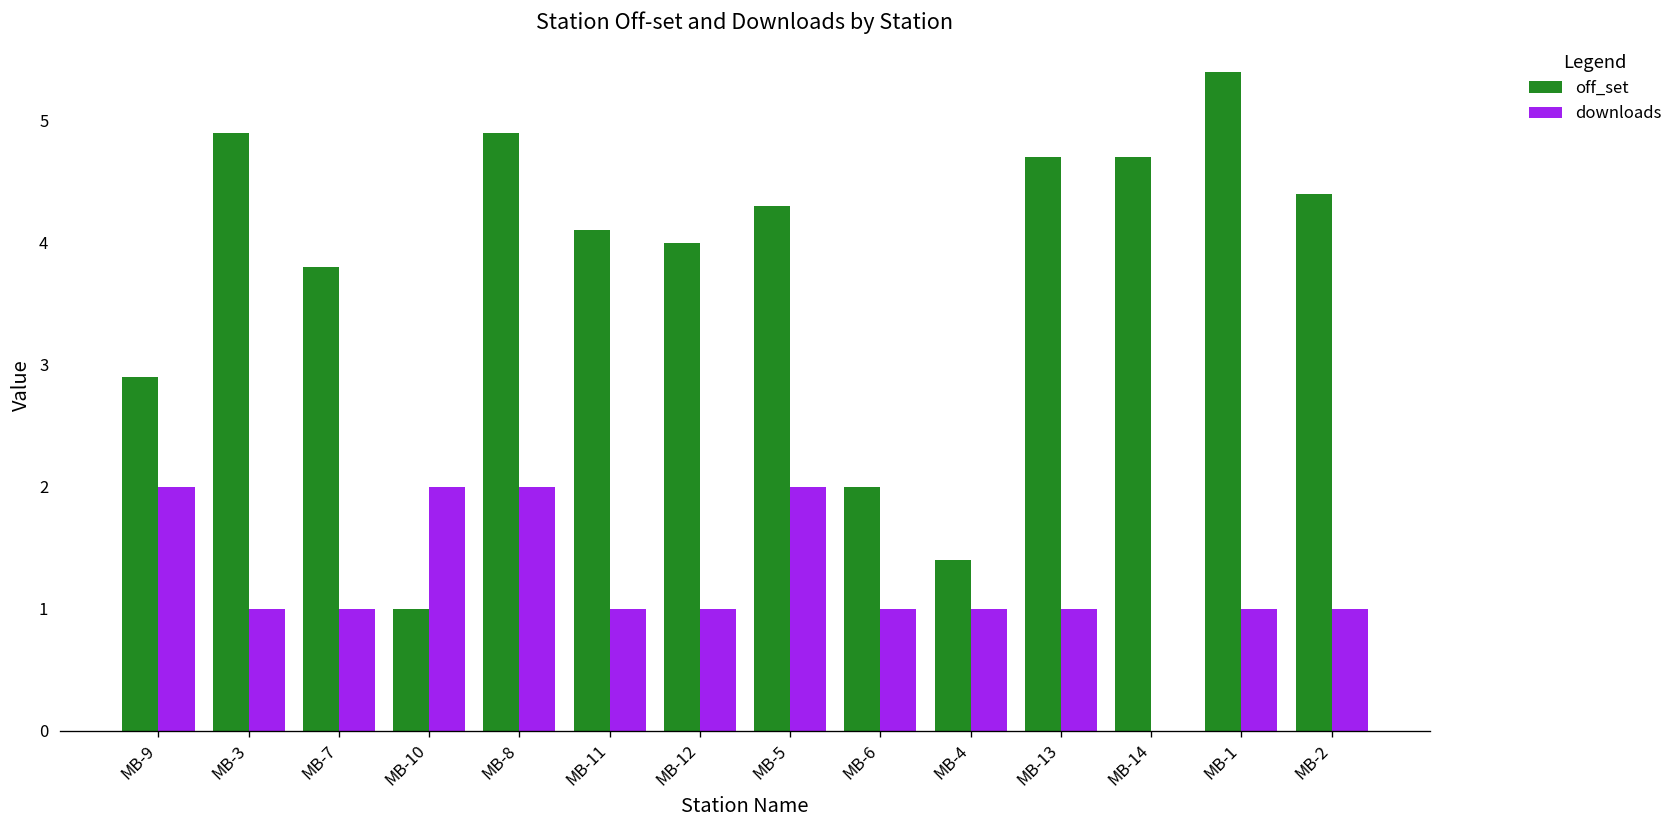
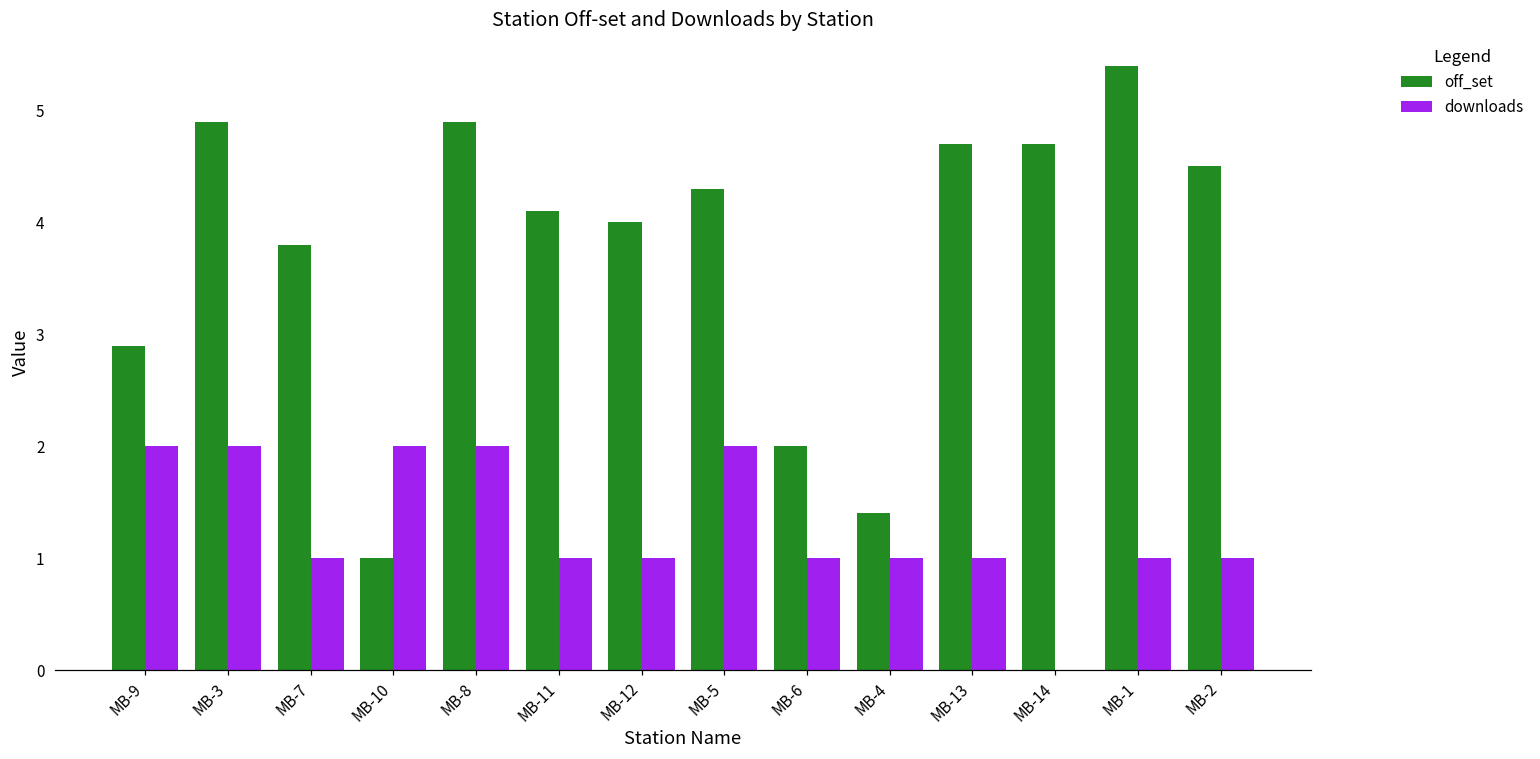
  {
    "off_set": {
      "MB-9": 2.9,
      "MB-3": 4.9,
      "MB-7": 3.8,
      "MB-10": 1.0,
      "MB-8": 4.9,
      "MB-11": 4.1,
      "MB-12": 4.0,
      "MB-5": 4.3,
      "MB-6": 2.0,
      "MB-4": 1.4,
      "MB-13": 4.7,
      "MB-14": 4.7,
      "MB-1": 5.4,
-     "MB-2": 4.4
+     "MB-2": 4.5
    },
    "downloads": {
      "MB-9": 2,
-     "MB-3": 1,
+     "MB-3": 2,
      "MB-7": 1,
      "MB-10": 2,
      "MB-8": 2,
      "MB-11": 1,
      "MB-12": 1,
      "MB-5": 2,
      "MB-6": 1,
      "MB-4": 1,
      "MB-13": 1,
      "MB-14": 0,
      "MB-1": 1,
      "MB-2": 1
    }
  }
